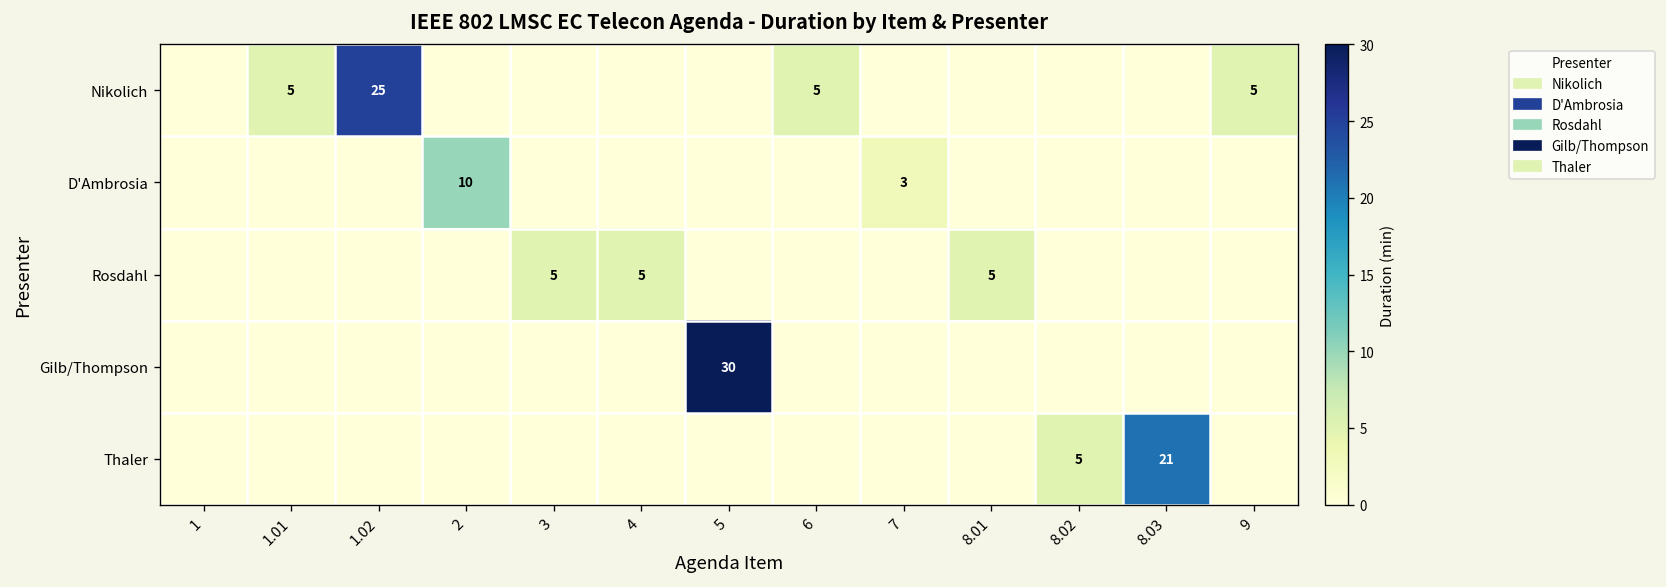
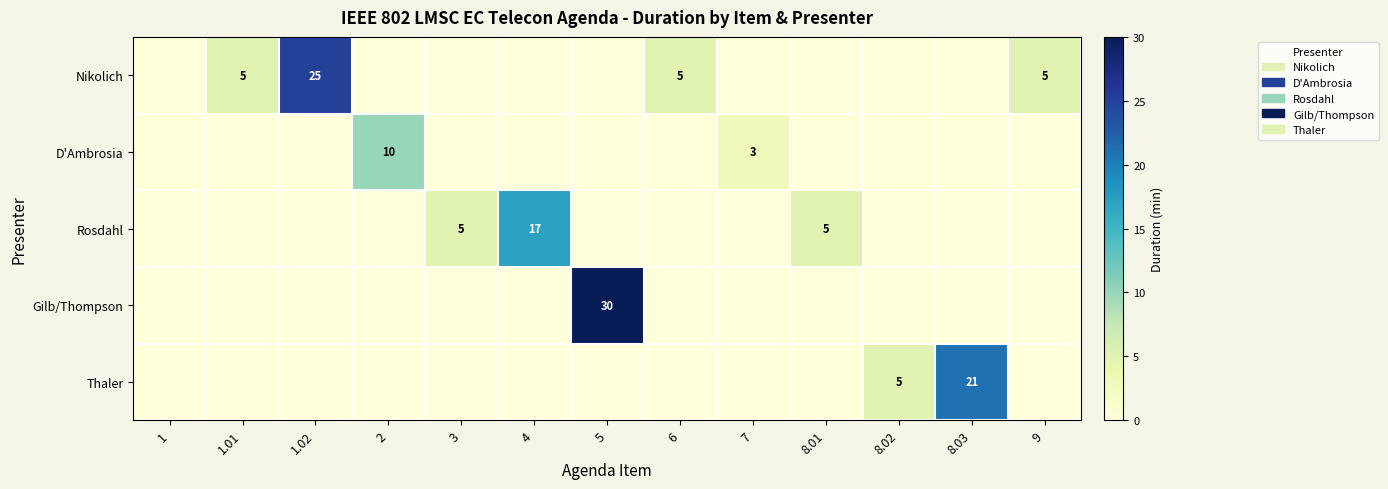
  {
    "Nikolich": {
      "1.01": 5,
      "1.02": 25,
      "6": 5,
      "9": 5
    },
    "D'Ambrosia": {
      "2": 10,
      "7": 3
    },
    "Rosdahl": {
      "3": 5,
-     "4": 5,
+     "4": 17,
      "8.01": 5
    },
    "Gilb/Thompson": {
      "5": 30
    },
    "Thaler": {
      "8.02": 5,
      "8.03": 21
    }
  }
